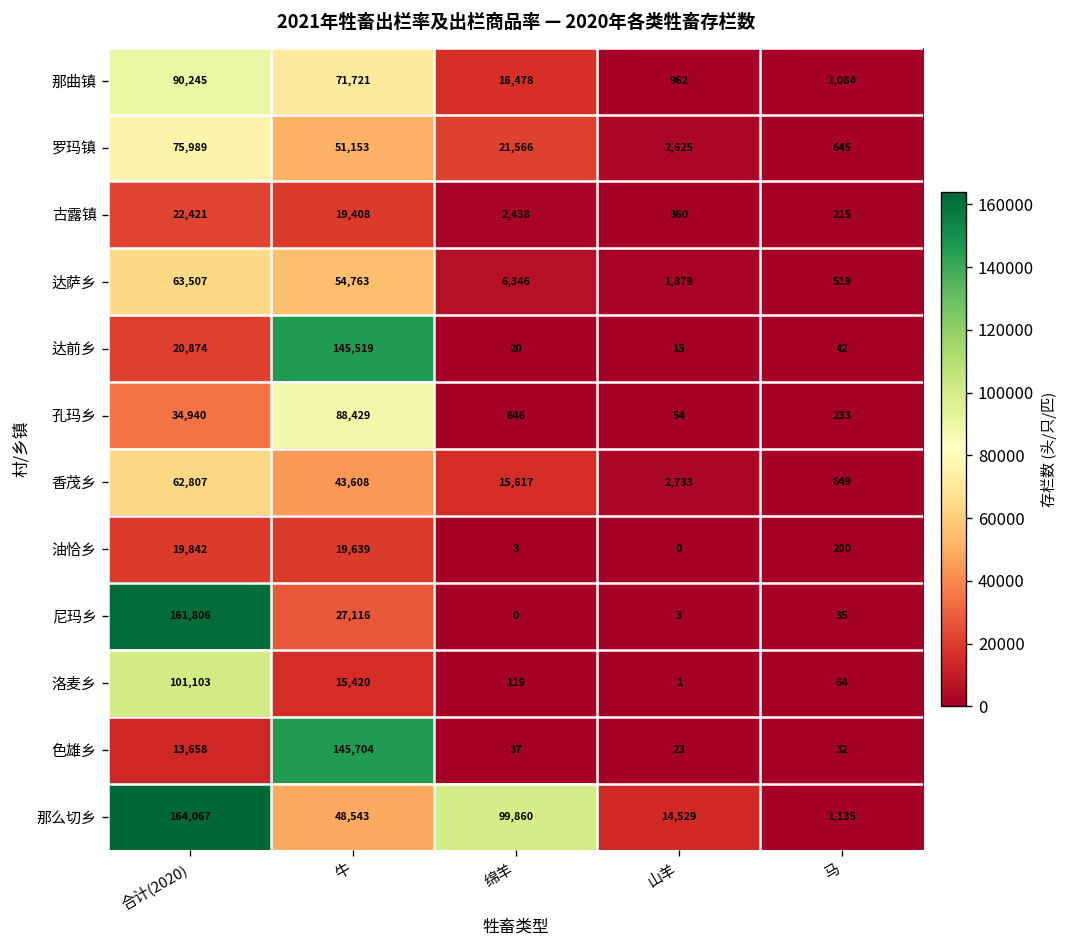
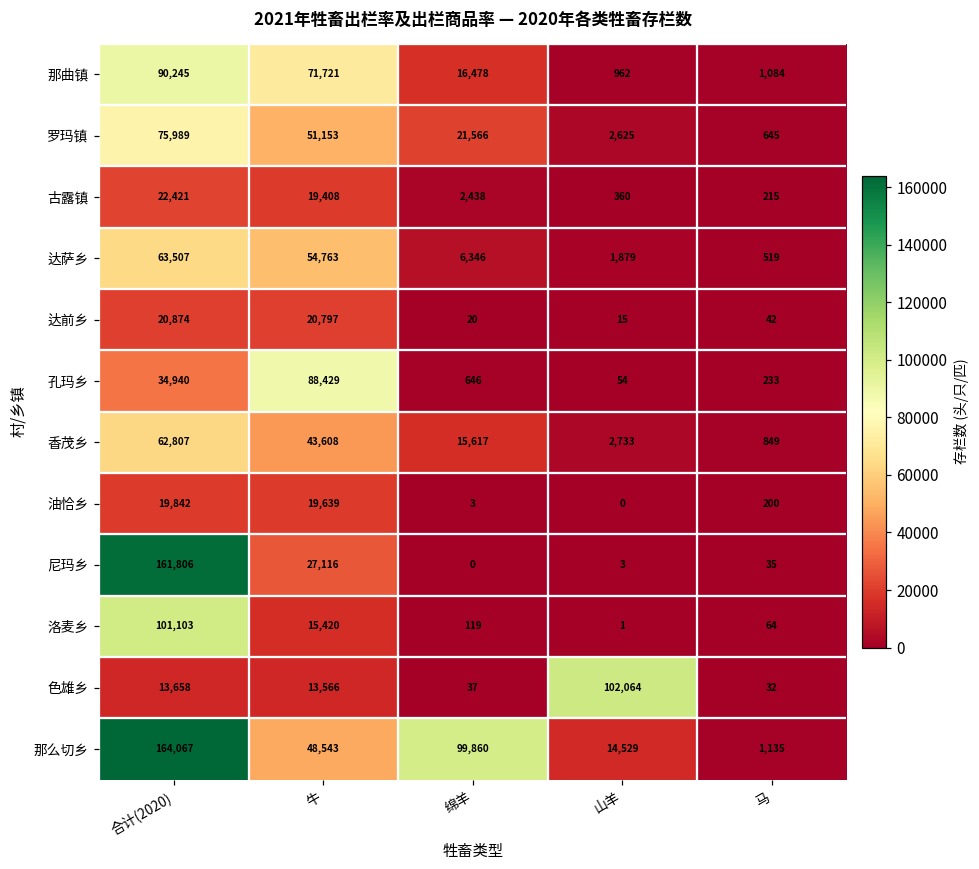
  {
    "那曲镇": {
      "合计(2020)": "90,245",
      "牛": "71,721",
      "绵羊": "16,478",
      "山羊": "962",
      "马": "1,084"
    },
    "罗玛镇": {
      "合计(2020)": "75,989",
      "牛": "51,153",
      "绵羊": "21,566",
      "山羊": "2,625",
      "马": "645"
    },
    "古露镇": {
      "合计(2020)": "22,421",
      "牛": "19,408",
      "绵羊": "2,438",
      "山羊": "360",
      "马": "215"
    },
    "达萨乡": {
      "合计(2020)": "63,507",
      "牛": "54,763",
      "绵羊": "6,346",
      "山羊": "1,879",
      "马": "519"
    },
    "达前乡": {
      "合计(2020)": "20,874",
-     "牛": "145,519",
+     "牛": "20,797",
      "绵羊": "20",
      "山羊": "15",
      "马": "42"
    },
    "孔玛乡": {
      "合计(2020)": "34,940",
      "牛": "88,429",
      "绵羊": "646",
      "山羊": "54",
      "马": "233"
    },
    "香茂乡": {
      "合计(2020)": "62,807",
      "牛": "43,608",
      "绵羊": "15,617",
      "山羊": "2,733",
      "马": "849"
    },
    "油恰乡": {
      "合计(2020)": "19,842",
      "牛": "19,639",
      "绵羊": "3",
      "山羊": "0",
      "马": "200"
    },
    "尼玛乡": {
      "合计(2020)": "161,806",
      "牛": "27,116",
      "绵羊": "0",
      "山羊": "3",
      "马": "35"
    },
    "洛麦乡": {
      "合计(2020)": "101,103",
      "牛": "15,420",
      "绵羊": "119",
      "山羊": "1",
      "马": "64"
    },
    "色雄乡": {
      "合计(2020)": "13,658",
-     "牛": "145,704",
+     "牛": "13,566",
      "绵羊": "37",
-     "山羊": "23",
+     "山羊": "102,064",
      "马": "32"
    },
    "那么切乡": {
      "合计(2020)": "164,067",
      "牛": "48,543",
      "绵羊": "99,860",
      "山羊": "14,529",
      "马": "1,135"
    }
  }
